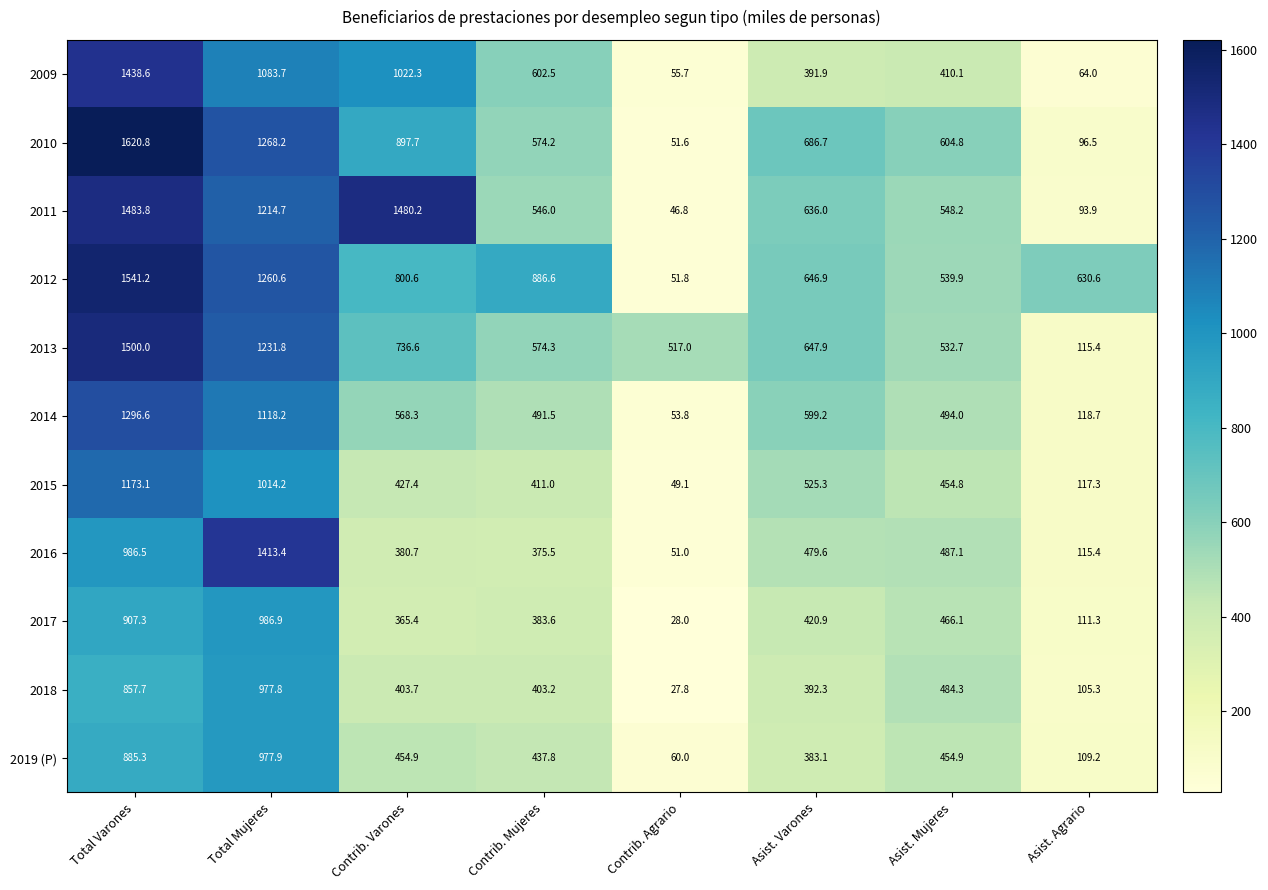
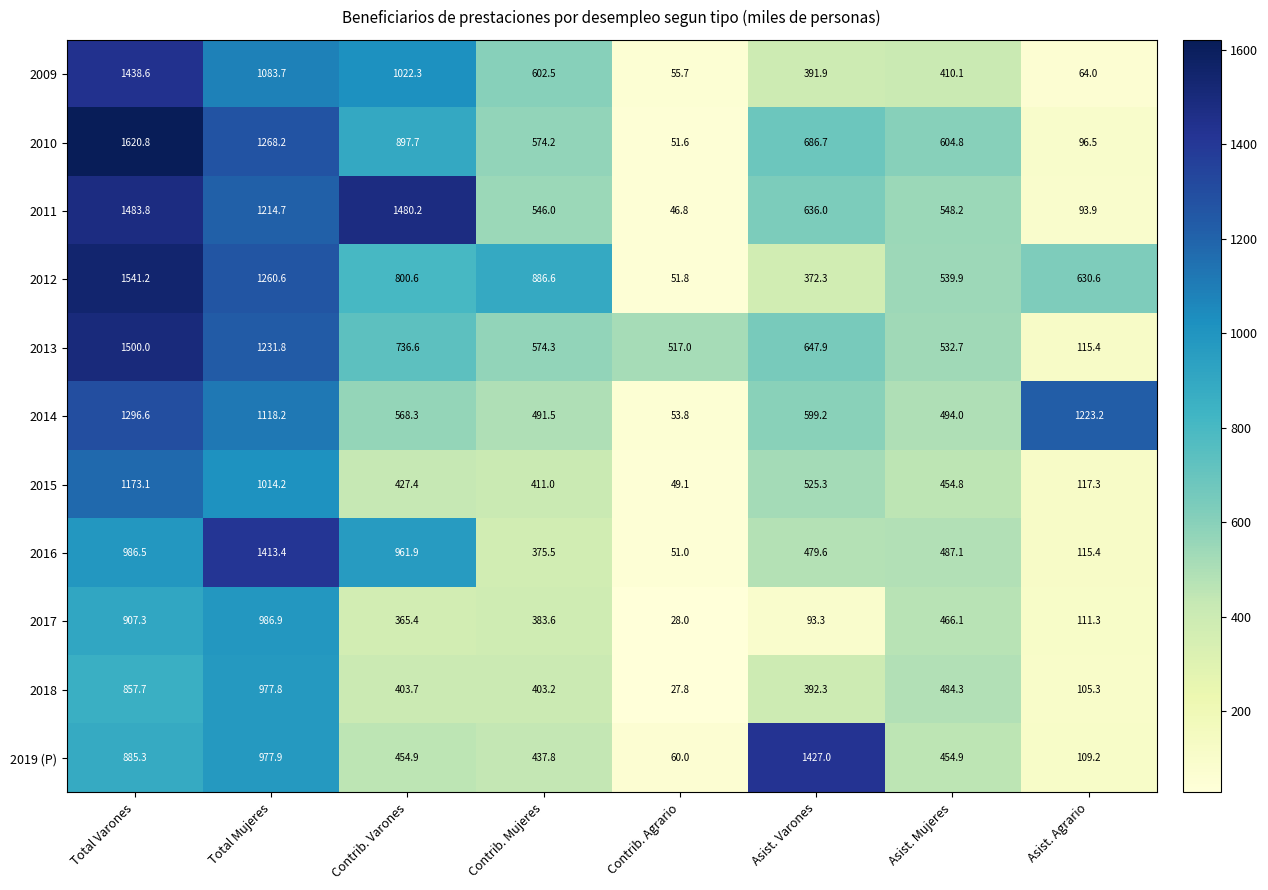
  {
    "2009": {
      "Total Varones": 1438.6,
      "Total Mujeres": 1083.7,
      "Contrib. Varones": 1022.3,
      "Contrib. Mujeres": 602.5,
      "Contrib. Agrario": 55.7,
      "Asist. Varones": 391.9,
      "Asist. Mujeres": 410.1,
      "Asist. Agrario": 64.0
    },
    "2010": {
      "Total Varones": 1620.8,
      "Total Mujeres": 1268.2,
      "Contrib. Varones": 897.7,
      "Contrib. Mujeres": 574.2,
      "Contrib. Agrario": 51.6,
      "Asist. Varones": 686.7,
      "Asist. Mujeres": 604.8,
      "Asist. Agrario": 96.5
    },
    "2011": {
      "Total Varones": 1483.8,
      "Total Mujeres": 1214.7,
      "Contrib. Varones": 1480.2,
      "Contrib. Mujeres": 546.0,
      "Contrib. Agrario": 46.8,
      "Asist. Varones": 636.0,
      "Asist. Mujeres": 548.2,
      "Asist. Agrario": 93.9
    },
    "2012": {
      "Total Varones": 1541.2,
      "Total Mujeres": 1260.6,
      "Contrib. Varones": 800.6,
      "Contrib. Mujeres": 886.6,
      "Contrib. Agrario": 51.8,
-     "Asist. Varones": 646.9,
+     "Asist. Varones": 372.3,
      "Asist. Mujeres": 539.9,
      "Asist. Agrario": 630.6
    },
    "2013": {
      "Total Varones": 1500.0,
      "Total Mujeres": 1231.8,
      "Contrib. Varones": 736.6,
      "Contrib. Mujeres": 574.3,
      "Contrib. Agrario": 517.0,
      "Asist. Varones": 647.9,
      "Asist. Mujeres": 532.7,
      "Asist. Agrario": 115.4
    },
    "2014": {
      "Total Varones": 1296.6,
      "Total Mujeres": 1118.2,
      "Contrib. Varones": 568.3,
      "Contrib. Mujeres": 491.5,
      "Contrib. Agrario": 53.8,
      "Asist. Varones": 599.2,
      "Asist. Mujeres": 494.0,
-     "Asist. Agrario": 118.7
+     "Asist. Agrario": 1223.2
    },
    "2015": {
      "Total Varones": 1173.1,
      "Total Mujeres": 1014.2,
      "Contrib. Varones": 427.4,
      "Contrib. Mujeres": 411.0,
      "Contrib. Agrario": 49.1,
      "Asist. Varones": 525.3,
      "Asist. Mujeres": 454.8,
      "Asist. Agrario": 117.3
    },
    "2016": {
      "Total Varones": 986.5,
      "Total Mujeres": 1413.4,
-     "Contrib. Varones": 380.7,
+     "Contrib. Varones": 961.9,
      "Contrib. Mujeres": 375.5,
      "Contrib. Agrario": 51.0,
      "Asist. Varones": 479.6,
      "Asist. Mujeres": 487.1,
      "Asist. Agrario": 115.4
    },
    "2017": {
      "Total Varones": 907.3,
      "Total Mujeres": 986.9,
      "Contrib. Varones": 365.4,
      "Contrib. Mujeres": 383.6,
      "Contrib. Agrario": 28.0,
-     "Asist. Varones": 420.9,
+     "Asist. Varones": 93.3,
      "Asist. Mujeres": 466.1,
      "Asist. Agrario": 111.3
    },
    "2018": {
      "Total Varones": 857.7,
      "Total Mujeres": 977.8,
      "Contrib. Varones": 403.7,
      "Contrib. Mujeres": 403.2,
      "Contrib. Agrario": 27.8,
      "Asist. Varones": 392.3,
      "Asist. Mujeres": 484.3,
      "Asist. Agrario": 105.3
    },
    "2019 (P)": {
      "Total Varones": 885.3,
      "Total Mujeres": 977.9,
      "Contrib. Varones": 454.9,
      "Contrib. Mujeres": 437.8,
      "Contrib. Agrario": 60.0,
-     "Asist. Varones": 383.1,
+     "Asist. Varones": 1427.0,
      "Asist. Mujeres": 454.9,
      "Asist. Agrario": 109.2
    }
  }
